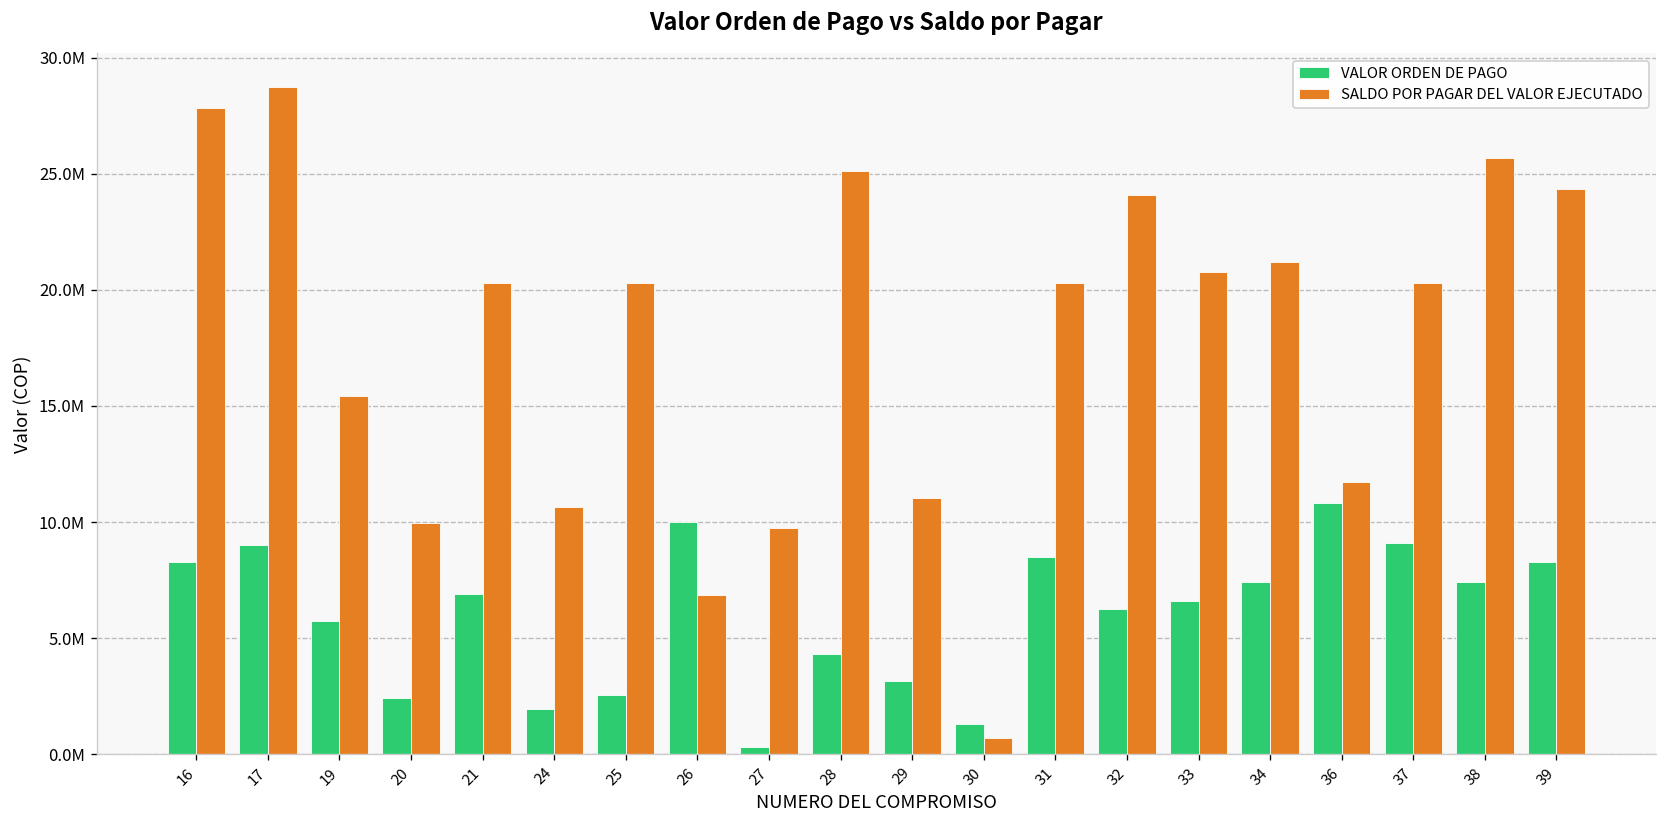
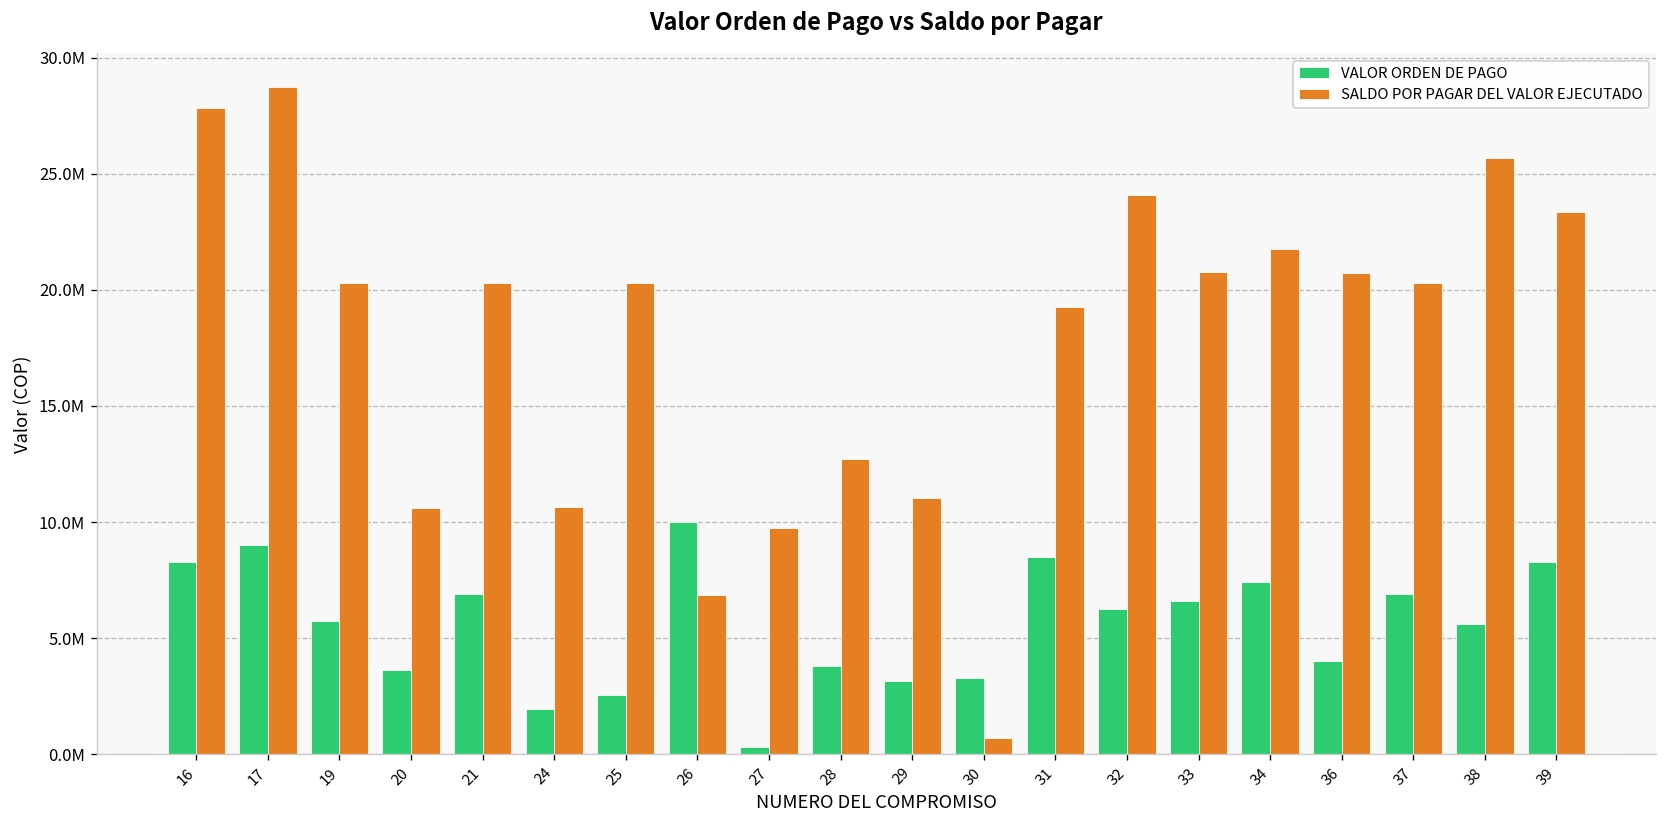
  {
    "VALOR ORDEN DE PAGO": {
      "16": 8300000,
      "17": 9000000,
      "19": 5800000,
-     "20": 2400000,
+     "20": 3600000,
      "21": 6900000,
      "24": 2000000,
      "25": 2600000,
      "26": 10000000,
      "27": 300000,
-     "28": 4300000,
+     "28": 3800000,
      "29": 3200000,
-     "30": 1300000,
+     "30": 3300000,
      "31": 8500000,
      "32": 6200000,
      "33": 6600000,
      "34": 7400000,
-     "36": 10800000,
-     "37": 9100000,
-     "38": 7400000,
+     "36": 4000000,
+     "37": 6900000,
+     "38": 5600000,
      "39": 8300000
    },
    "SALDO POR PAGAR DEL VALOR EJECUTADO": {
      "16": 27800000,
      "17": 28700000,
-     "19": 15400000,
-     "20": 9900000,
+     "19": 20300000,
+     "20": 10600000,
      "21": 20300000,
      "24": 10700000,
      "25": 20300000,
      "26": 6900000,
      "27": 9800000,
-     "28": 25100000,
+     "28": 12700000,
      "29": 11000000,
      "30": 700000,
-     "31": 20300000,
+     "31": 19200000,
      "32": 24100000,
      "33": 20800000,
-     "34": 21200000,
-     "36": 11700000,
+     "34": 21800000,
+     "36": 20700000,
      "37": 20300000,
      "38": 25700000,
-     "39": 24300000
+     "39": 23400000
    }
  }
